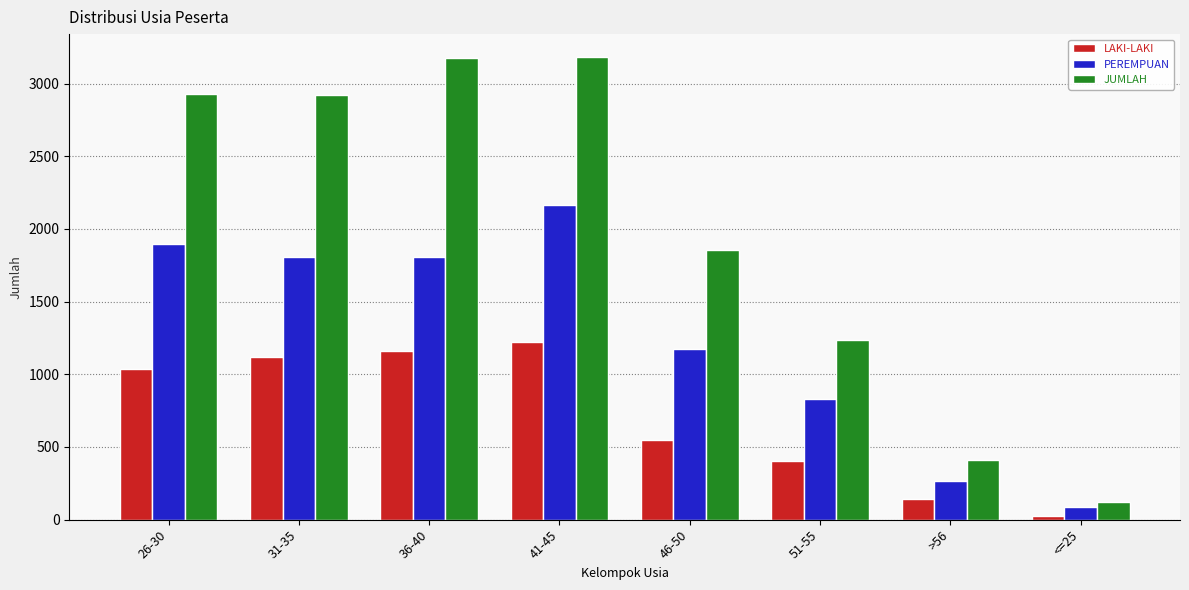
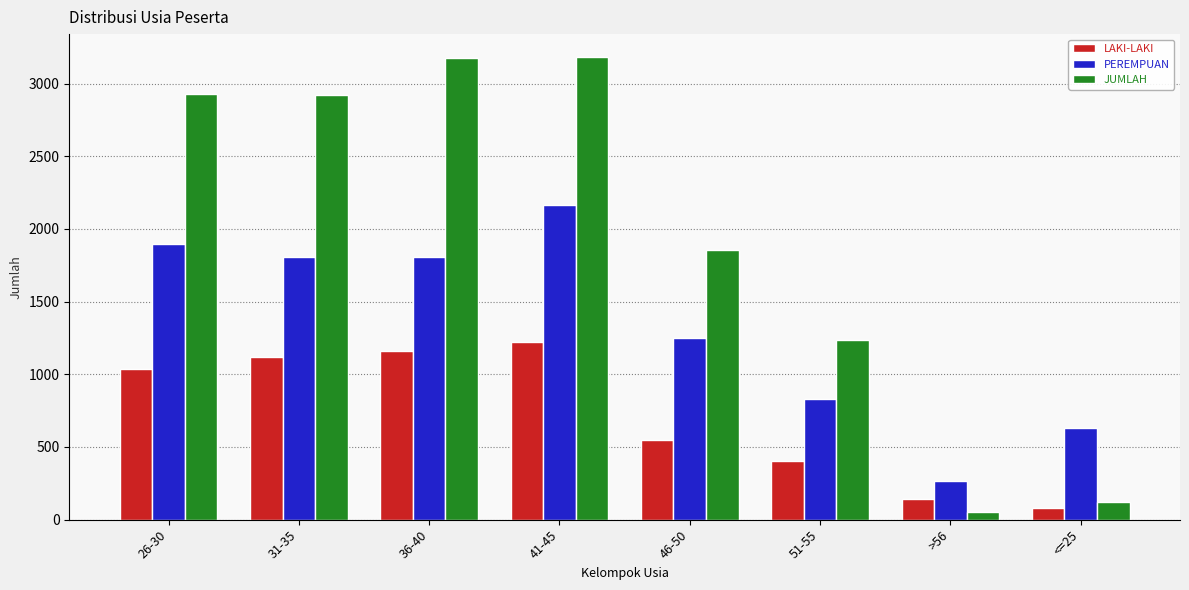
  {
    "LAKI-LAKI": {
      "26-30": 1040,
      "31-35": 1120,
      "36-40": 1160,
      "41-45": 1220,
      "46-50": 550,
      "51-55": 410,
      ">56": 140,
-     "<=25": 30
+     "<=25": 80
    },
    "PEREMPUAN": {
      "26-30": 1900,
      "31-35": 1810,
      "36-40": 1810,
      "41-45": 2160,
-     "46-50": 1180,
+     "46-50": 1250,
      "51-55": 830,
      ">56": 270,
-     "<=25": 90
+     "<=25": 630
    },
    "JUMLAH": {
      "26-30": 2930,
      "31-35": 2930,
      "36-40": 3170,
      "41-45": 3180,
      "46-50": 1850,
      "51-55": 1240,
-     ">56": 410,
+     ">56": 50,
      "<=25": 120
    }
  }
